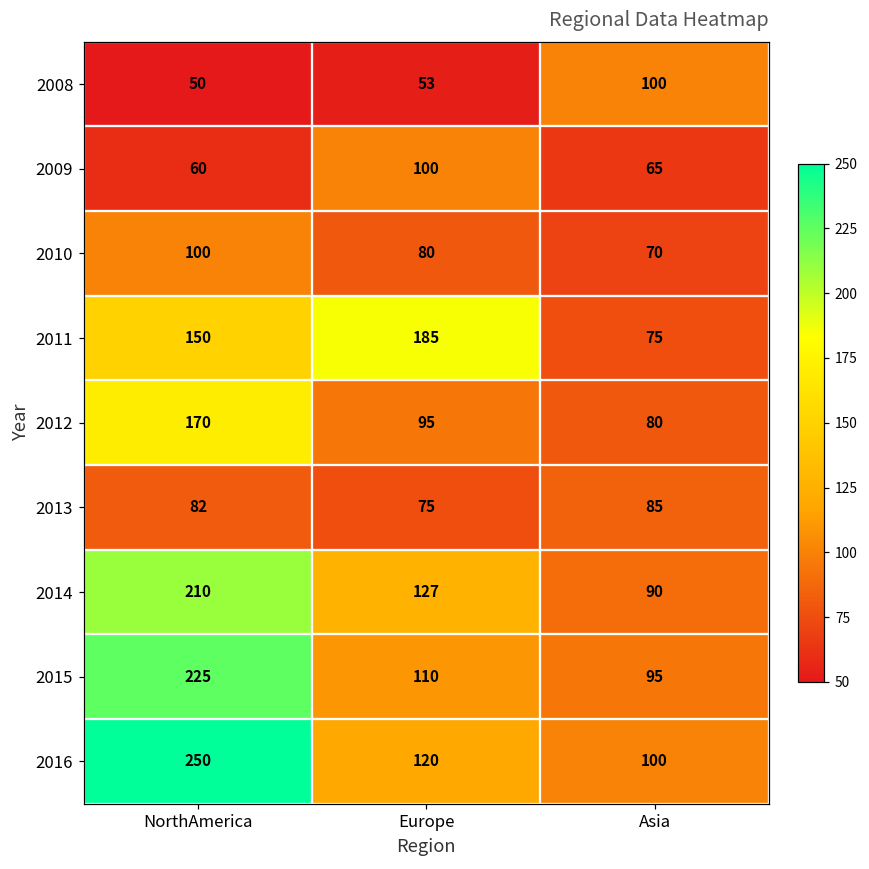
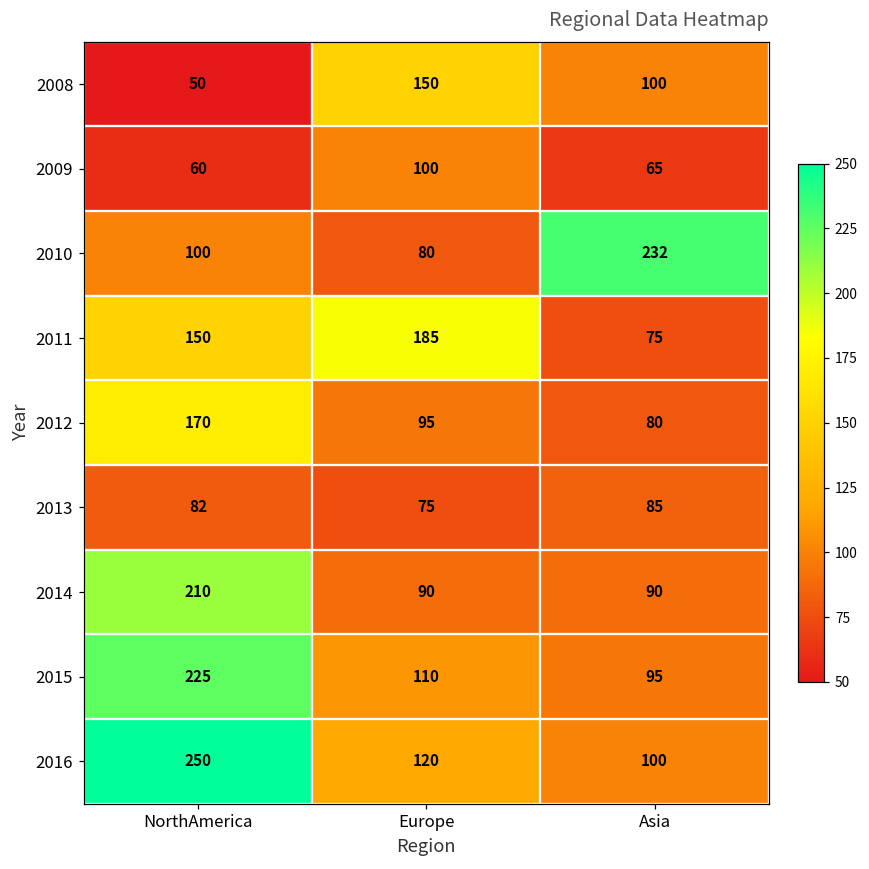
  {
    "2008": {
      "NorthAmerica": 50,
-     "Europe": 53,
+     "Europe": 150,
      "Asia": 100
    },
    "2009": {
      "NorthAmerica": 60,
      "Europe": 100,
      "Asia": 65
    },
    "2010": {
      "NorthAmerica": 100,
      "Europe": 80,
-     "Asia": 70
+     "Asia": 232
    },
    "2011": {
      "NorthAmerica": 150,
      "Europe": 185,
      "Asia": 75
    },
    "2012": {
      "NorthAmerica": 170,
      "Europe": 95,
      "Asia": 80
    },
    "2013": {
      "NorthAmerica": 82,
      "Europe": 75,
      "Asia": 85
    },
    "2014": {
      "NorthAmerica": 210,
-     "Europe": 127,
+     "Europe": 90,
      "Asia": 90
    },
    "2015": {
      "NorthAmerica": 225,
      "Europe": 110,
      "Asia": 95
    },
    "2016": {
      "NorthAmerica": 250,
      "Europe": 120,
      "Asia": 100
    }
  }
